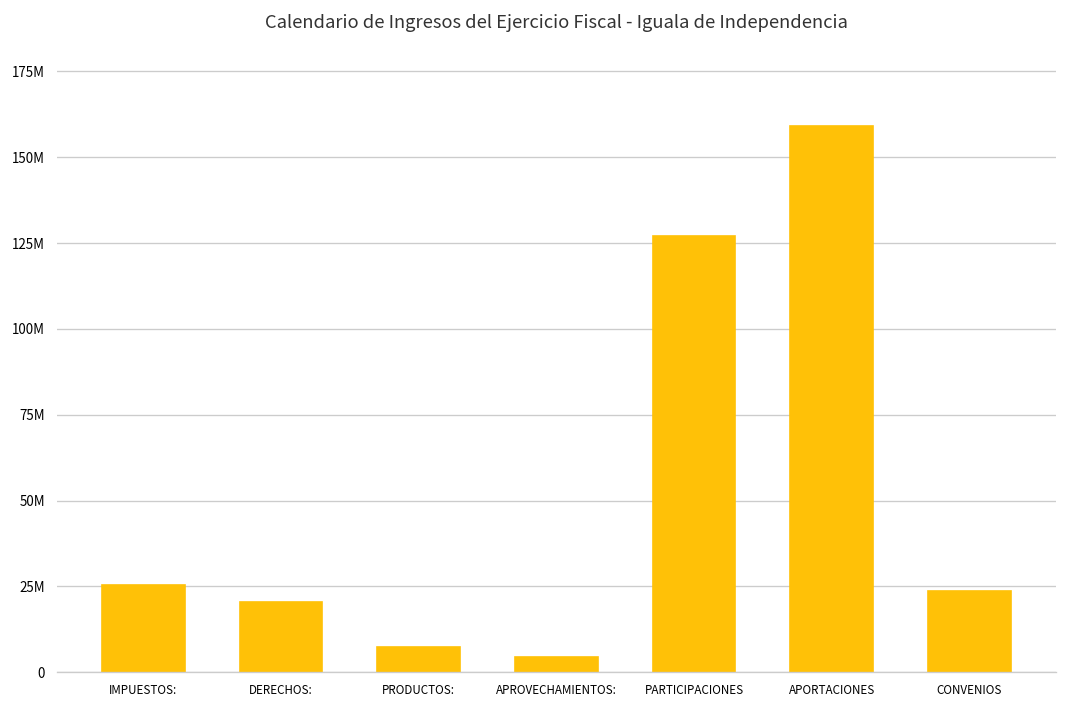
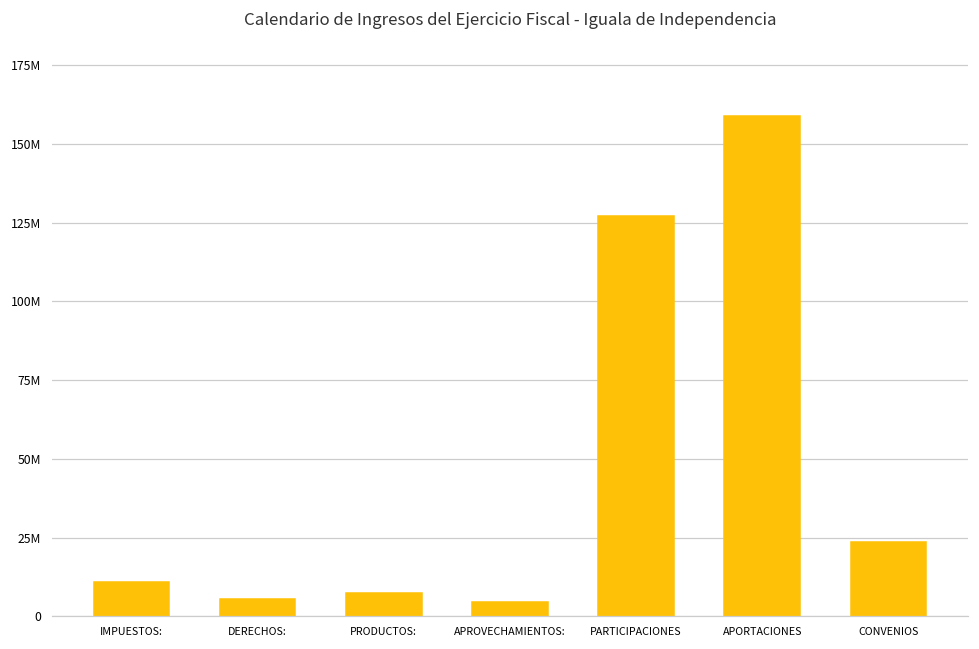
  {
-   "IMPUESTOS:": 25000000,
-   "DERECHOS:": 20000000,
+   "IMPUESTOS:": 11000000,
+   "DERECHOS:": 5000000,
    "PRODUCTOS:": 8000000,
    "APROVECHAMIENTOS:": 5000000,
    "PARTICIPACIONES": 127000000,
    "APORTACIONES": 159000000,
    "CONVENIOS": 24000000
  }
